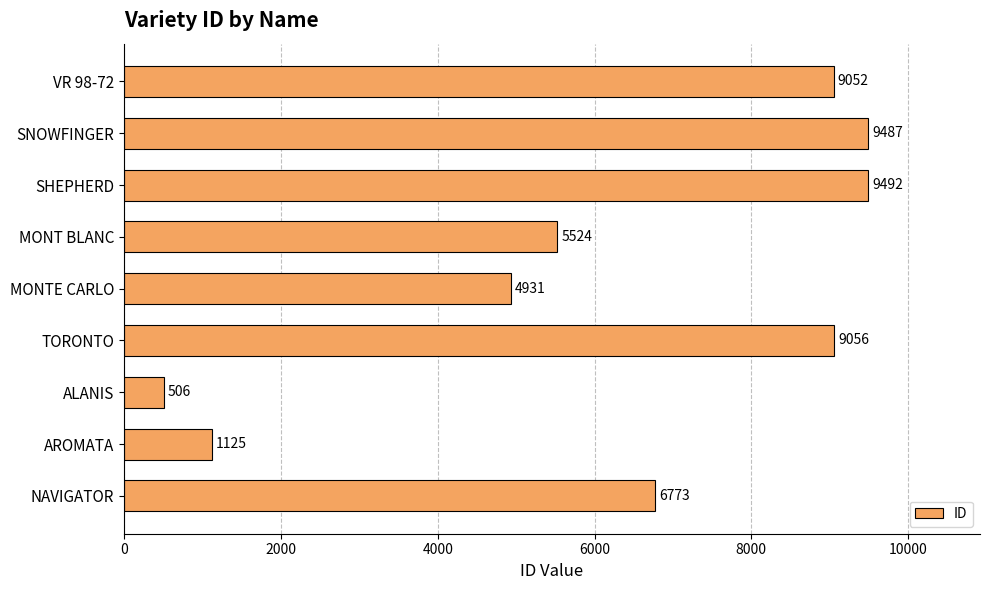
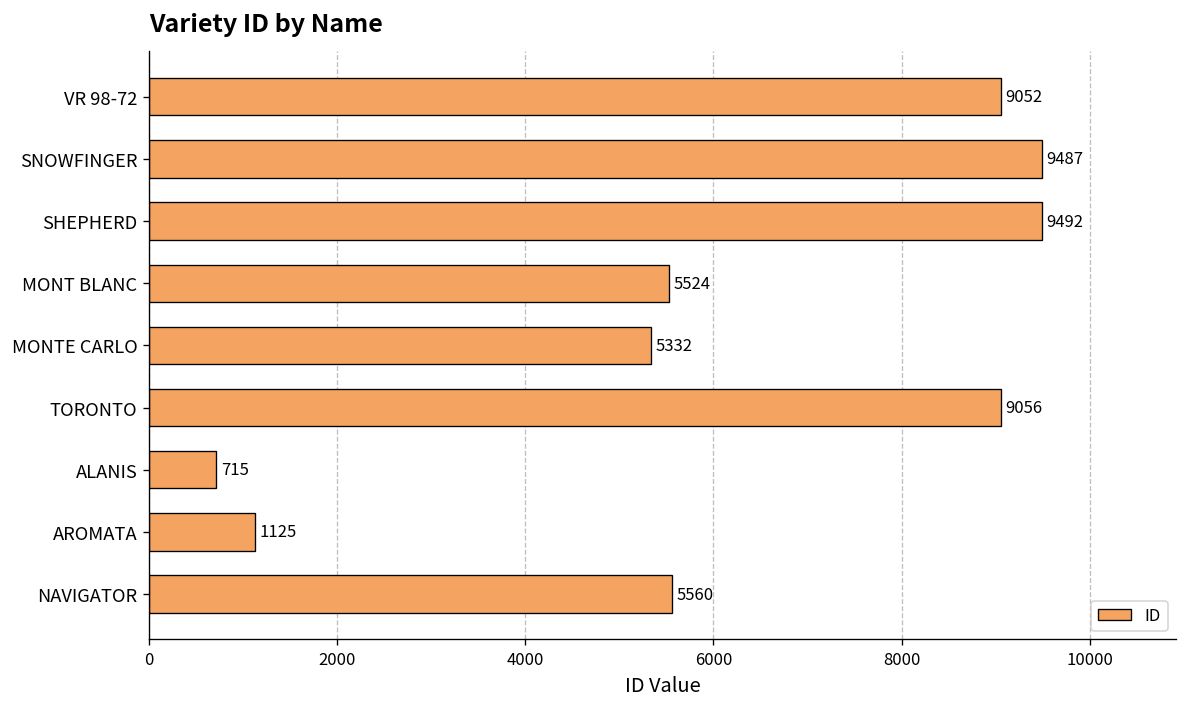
  {
    "VR 98-72": 9052,
    "SNOWFINGER": 9487,
    "SHEPHERD": 9492,
    "MONT BLANC": 5524,
-   "MONTE CARLO": 4931,
+   "MONTE CARLO": 5332,
    "TORONTO": 9056,
-   "ALANIS": 506,
+   "ALANIS": 715,
    "AROMATA": 1125,
-   "NAVIGATOR": 6773
+   "NAVIGATOR": 5560
  }
